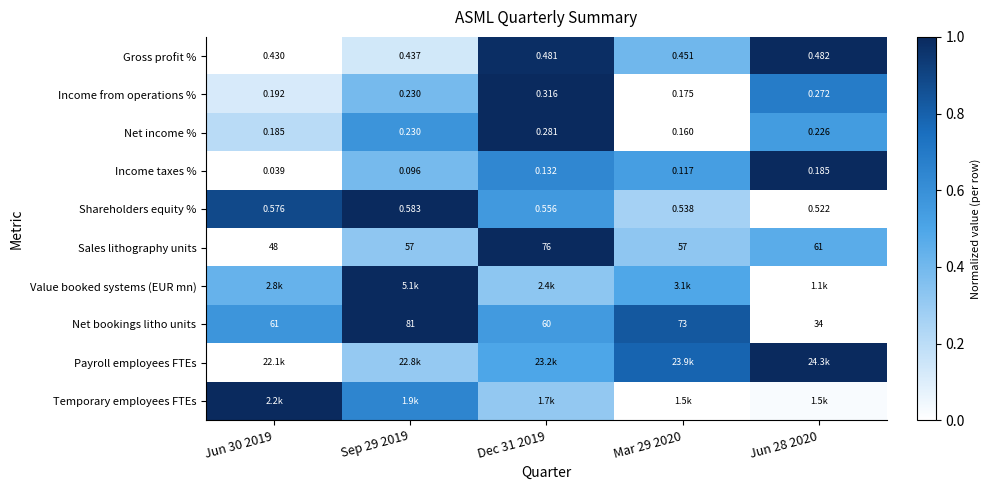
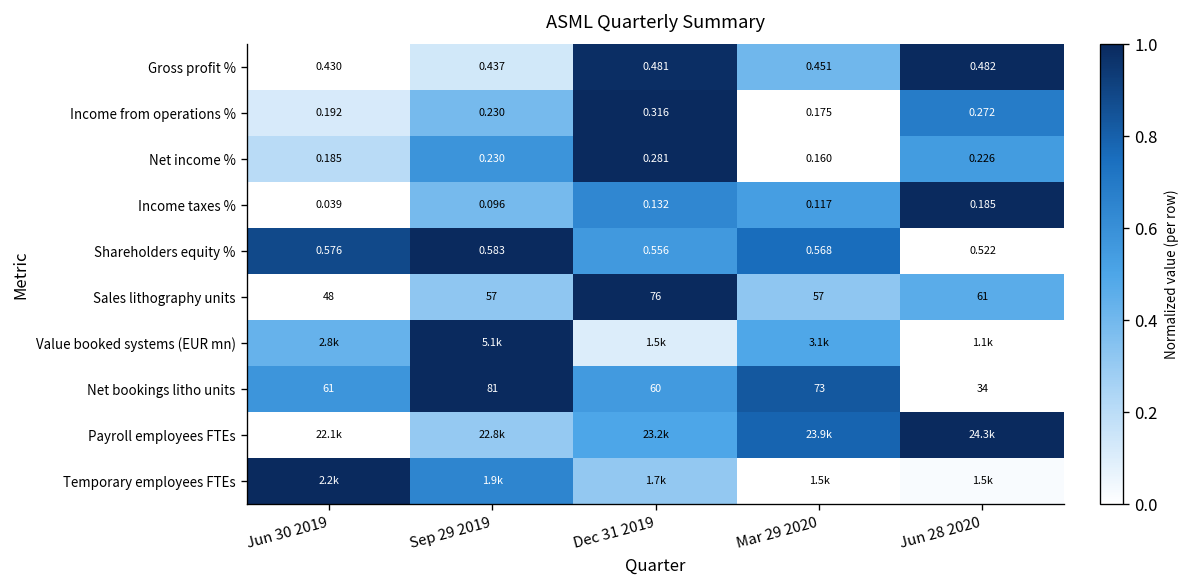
  {
    "Gross profit %": {
      "Jun 30 2019": "0.430",
      "Sep 29 2019": "0.437",
      "Dec 31 2019": "0.481",
      "Mar 29 2020": "0.451",
      "Jun 28 2020": "0.482"
    },
    "Income from operations %": {
      "Jun 30 2019": "0.192",
      "Sep 29 2019": "0.230",
      "Dec 31 2019": "0.316",
      "Mar 29 2020": "0.175",
      "Jun 28 2020": "0.272"
    },
    "Net income %": {
      "Jun 30 2019": "0.185",
      "Sep 29 2019": "0.230",
      "Dec 31 2019": "0.281",
      "Mar 29 2020": "0.160",
      "Jun 28 2020": "0.226"
    },
    "Income taxes %": {
      "Jun 30 2019": "0.039",
      "Sep 29 2019": "0.096",
      "Dec 31 2019": "0.132",
      "Mar 29 2020": "0.117",
      "Jun 28 2020": "0.185"
    },
    "Shareholders equity %": {
      "Jun 30 2019": "0.576",
      "Sep 29 2019": "0.583",
      "Dec 31 2019": "0.556",
-     "Mar 29 2020": "0.538",
+     "Mar 29 2020": "0.568",
      "Jun 28 2020": "0.522"
    },
    "Sales lithography units": {
      "Jun 30 2019": "48",
      "Sep 29 2019": "57",
      "Dec 31 2019": "76",
      "Mar 29 2020": "57",
      "Jun 28 2020": "61"
    },
    "Value booked systems (EUR mn)": {
      "Jun 30 2019": "2.8k",
      "Sep 29 2019": "5.1k",
-     "Dec 31 2019": "2.4k",
+     "Dec 31 2019": "1.5k",
      "Mar 29 2020": "3.1k",
      "Jun 28 2020": "1.1k"
    },
    "Net bookings litho units": {
      "Jun 30 2019": "61",
      "Sep 29 2019": "81",
      "Dec 31 2019": "60",
      "Mar 29 2020": "73",
      "Jun 28 2020": "34"
    },
    "Payroll employees FTEs": {
      "Jun 30 2019": "22.1k",
      "Sep 29 2019": "22.8k",
      "Dec 31 2019": "23.2k",
      "Mar 29 2020": "23.9k",
      "Jun 28 2020": "24.3k"
    },
    "Temporary employees FTEs": {
      "Jun 30 2019": "2.2k",
      "Sep 29 2019": "1.9k",
      "Dec 31 2019": "1.7k",
      "Mar 29 2020": "1.5k",
      "Jun 28 2020": "1.5k"
    }
  }
